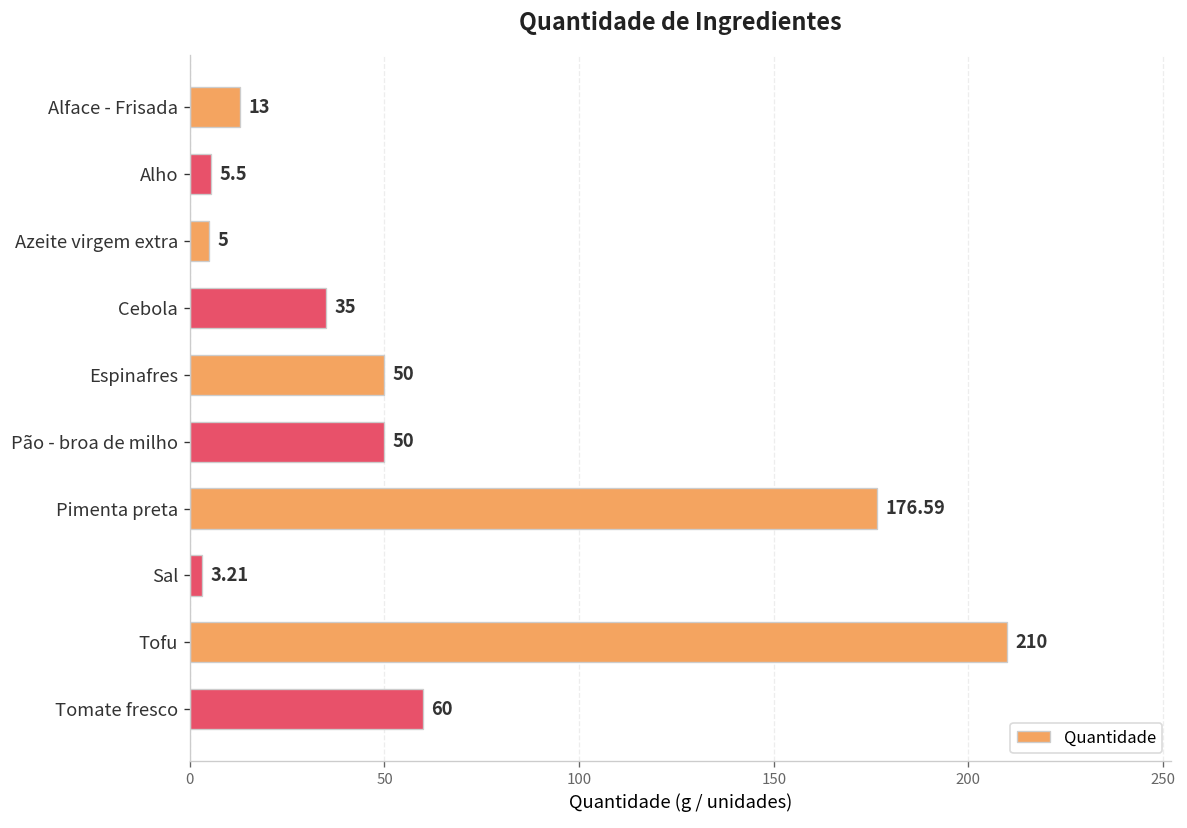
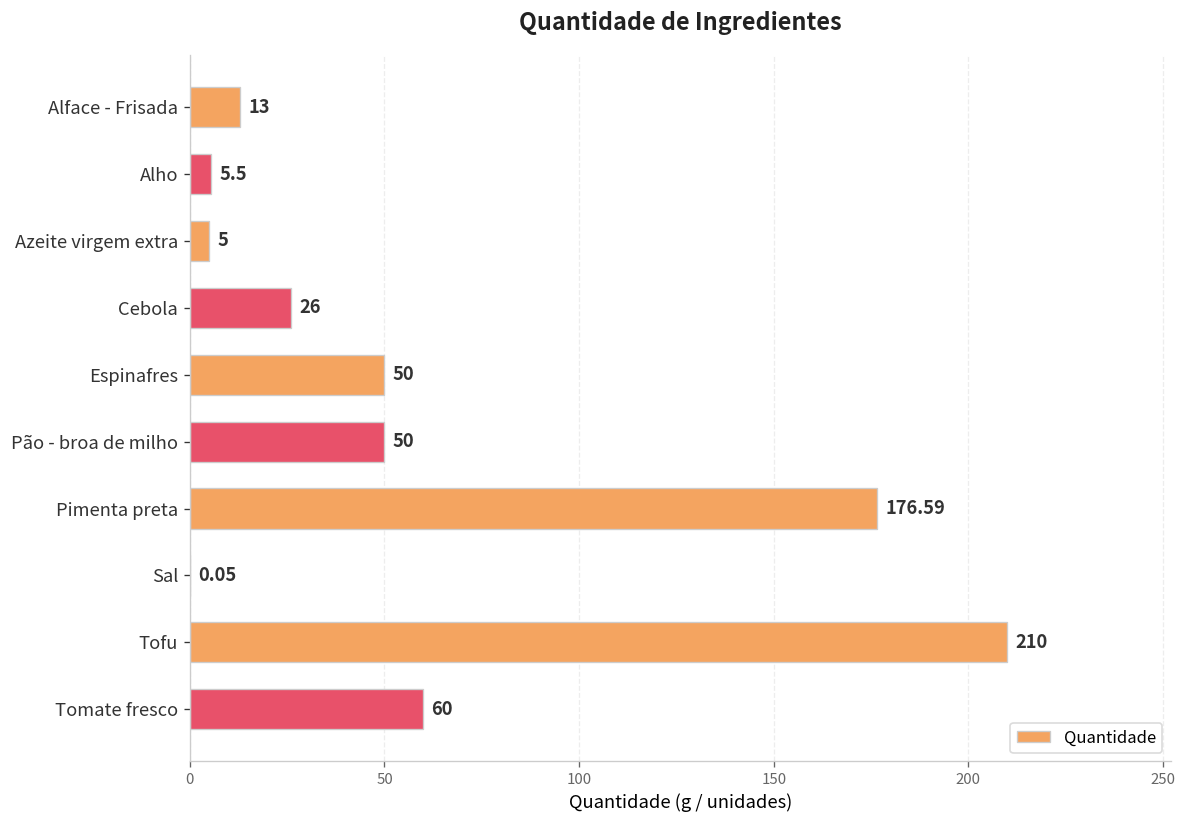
  {
    "Alface - Frisada": 13,
    "Alho": 5.5,
    "Azeite virgem extra": 5,
-   "Cebola": 35,
+   "Cebola": 26,
    "Espinafres": 50,
    "Pão - broa de milho": 50,
    "Pimenta preta": 176.59,
-   "Sal": 3.21,
+   "Sal": 0.05,
    "Tofu": 210,
    "Tomate fresco": 60
  }
